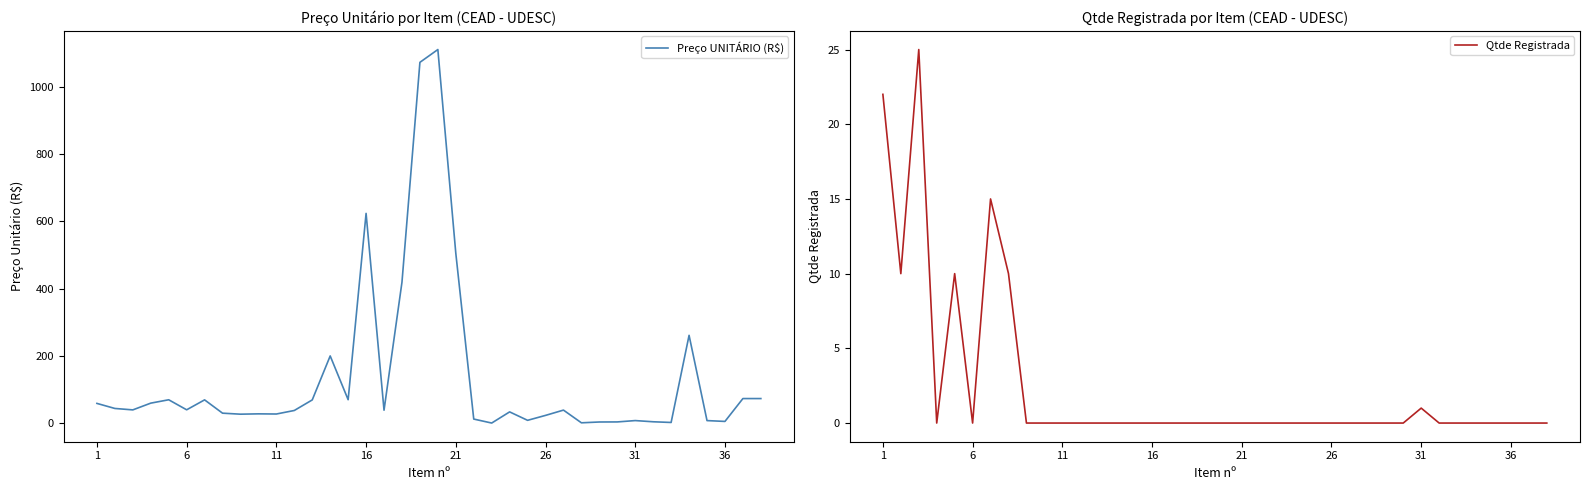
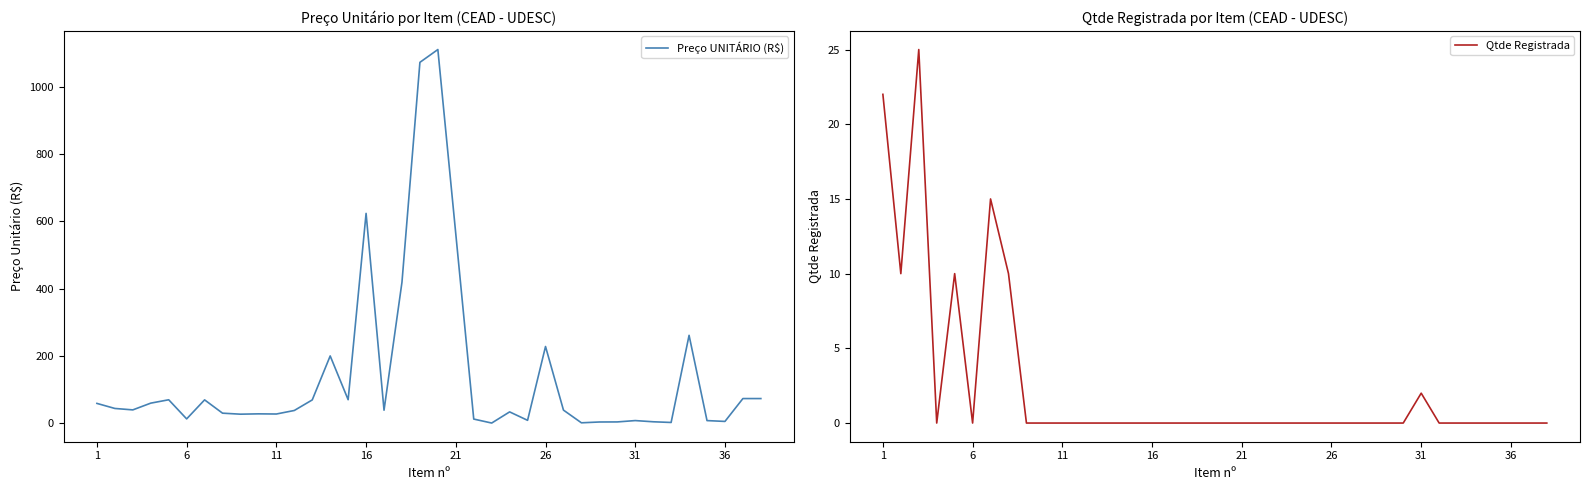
  {
    "Preço Unitário por Item (CEAD - UDESC)": {
      "1": 60,
-     "6": 40,
+     "6": 10,
      "11": 30,
      "16": 620,
-     "21": 510,
-     "26": 20,
+     "21": 560,
+     "26": 230,
      "31": 10,
      "36": 10
    },
    "Qtde Registrada por Item (CEAD - UDESC)": {
      "1": 22,
      "6": 0,
      "11": 0,
      "16": 0,
      "21": 0,
      "26": 0,
-     "31": 1,
+     "31": 2,
      "36": 0
    }
  }
